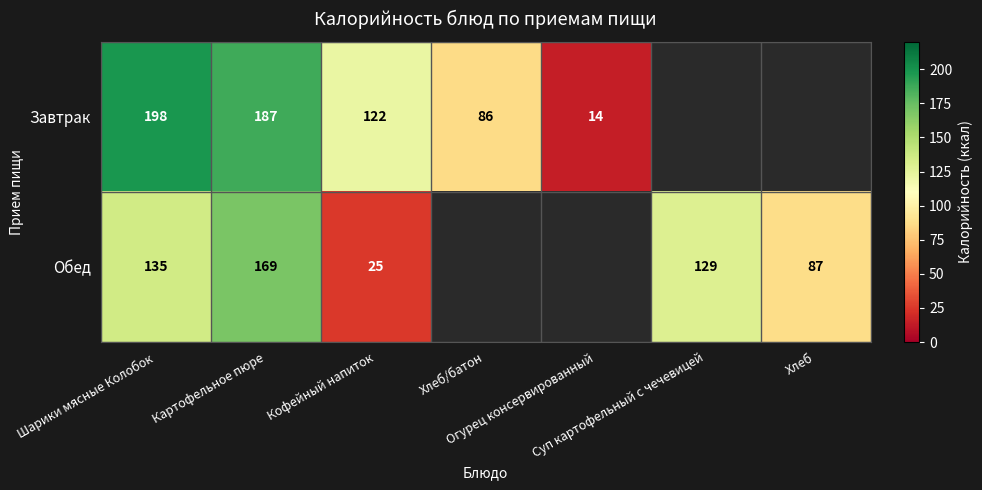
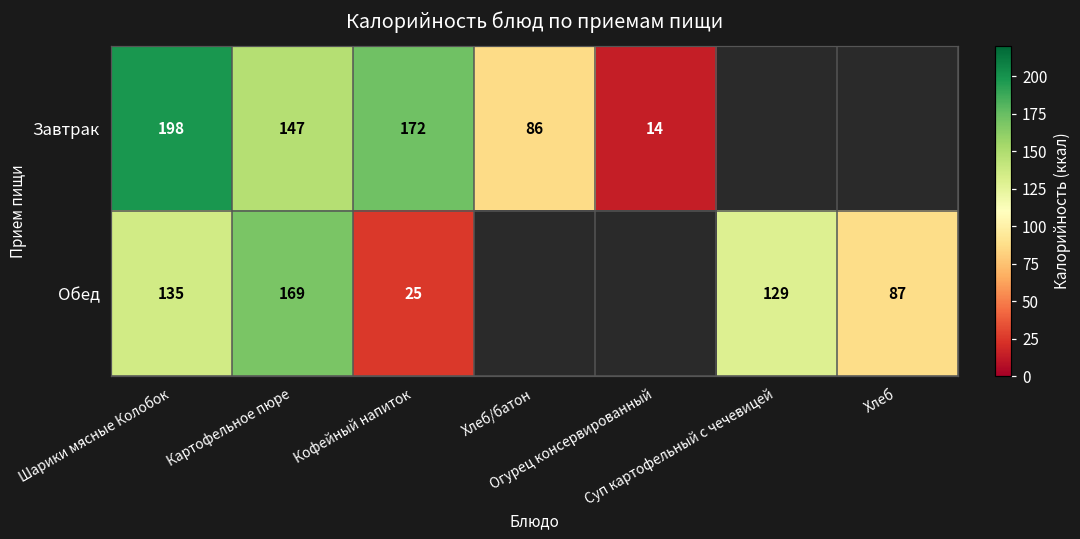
  {
    "Завтрак": {
      "Шарики мясные Колобок": 198,
-     "Картофельное пюре": 187,
-     "Кофейный напиток": 122,
+     "Картофельное пюре": 147,
+     "Кофейный напиток": 172,
      "Хлеб/батон": 86,
      "Огурец консервированный": 14
    },
    "Обед": {
      "Шарики мясные Колобок": 135,
      "Картофельное пюре": 169,
      "Кофейный напиток": 25,
      "Суп картофельный с чечевицей": 129,
      "Хлеб": 87
    }
  }
